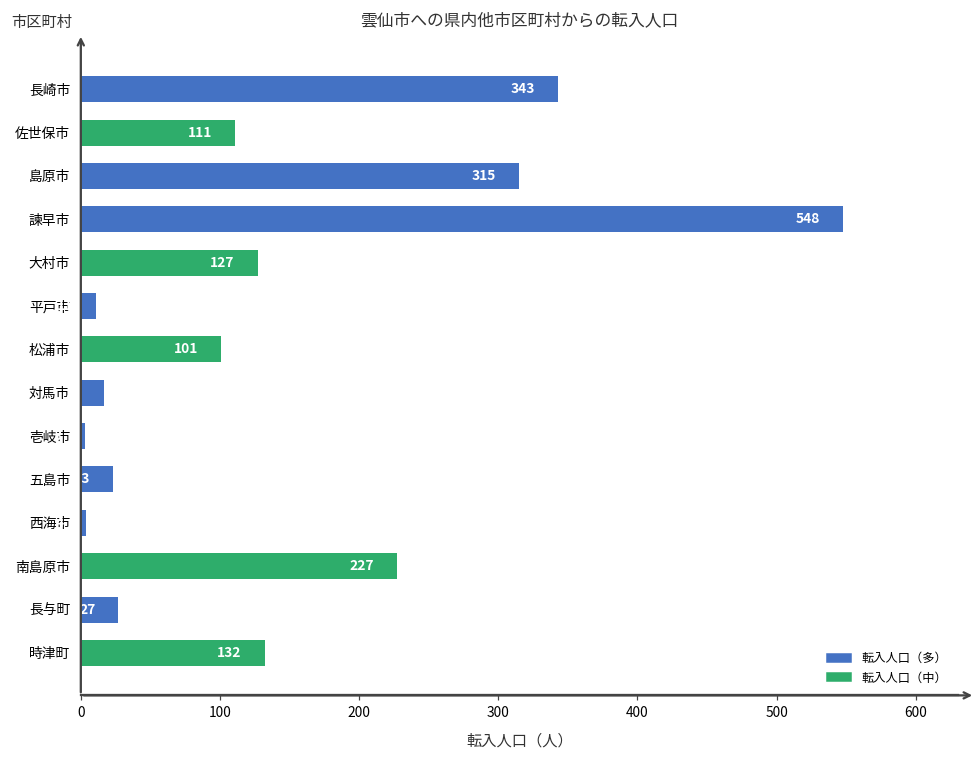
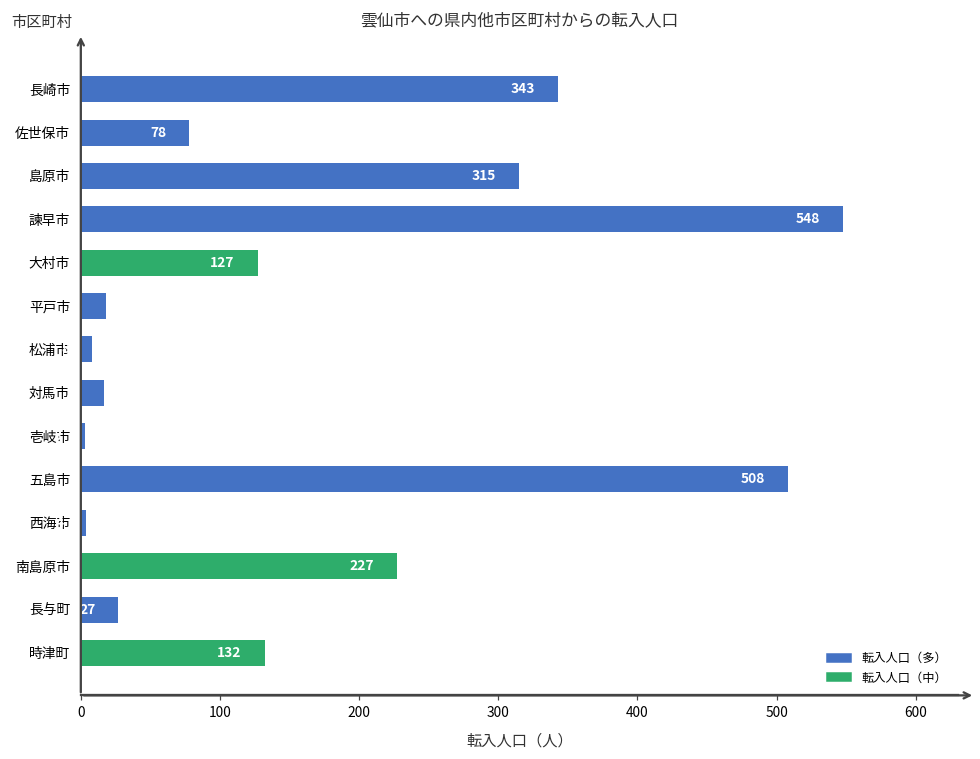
  {
    "長崎市": 343,
-   "佐世保市": 111,
+   "佐世保市": 78,
    "島原市": 315,
    "諫早市": 548,
    "大村市": 127,
-   "平戸市": 11,
-   "松浦市": 101,
-   "五島市": 23,
+   "平戸市": 18,
+   "松浦市": 8,
+   "五島市": 508,
    "南島原市": 227,
    "長与町": 27,
    "時津町": 132
  }
